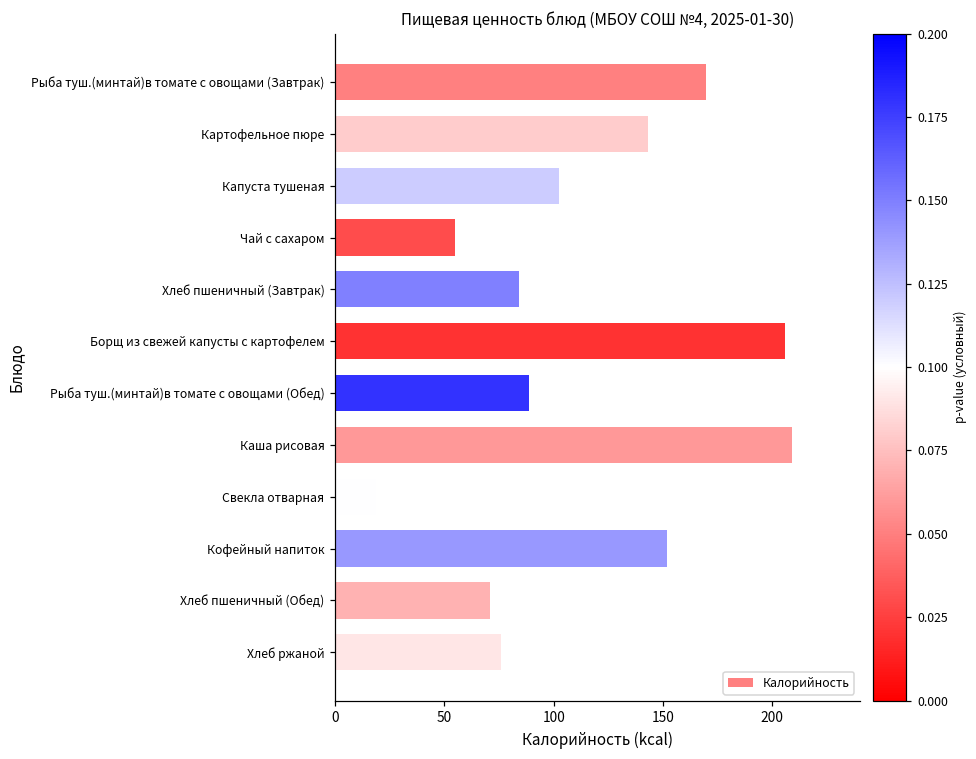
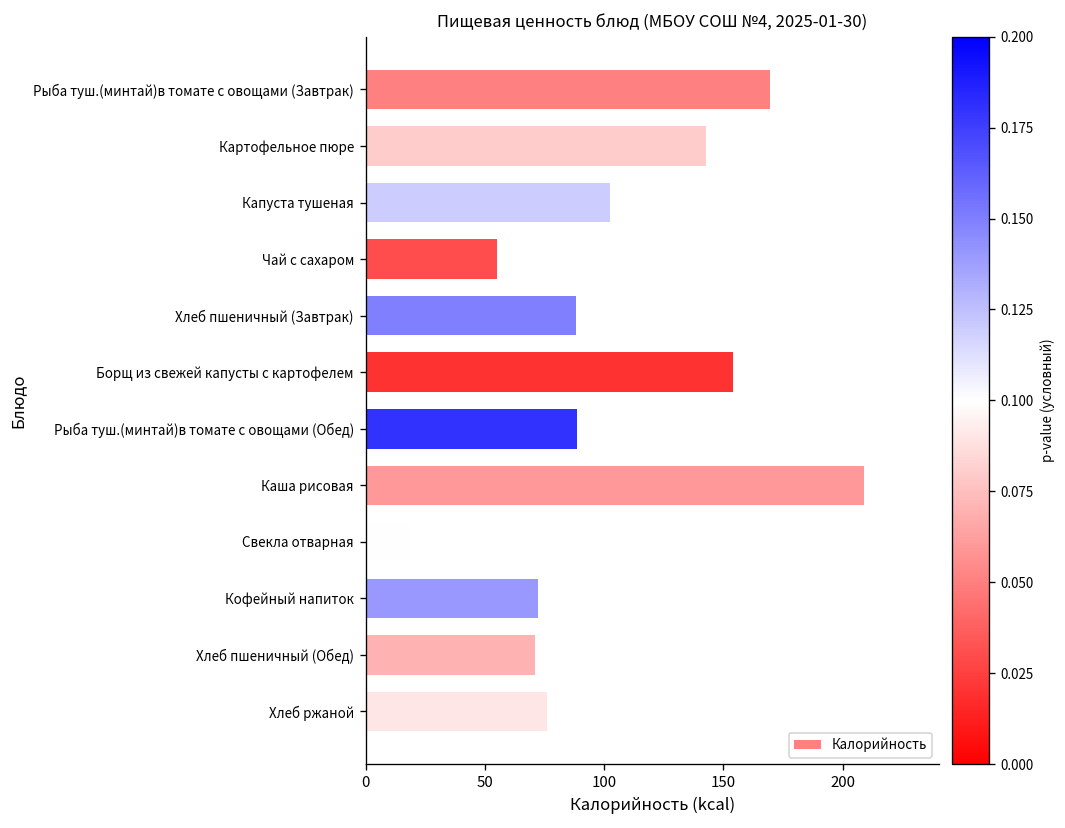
  {
    "Рыба туш.(минтай)в томате с овощами (Завтрак)": 170,
    "Картофельное пюре": 143,
    "Капуста тушеная": 103,
    "Чай с сахаром": 55,
-   "Хлеб пшеничный (Завтрак)": 84,
-   "Борщ из свежей капусты с картофелем": 206,
+   "Хлеб пшеничный (Завтрак)": 88,
+   "Борщ из свежей капусты с картофелем": 154,
    "Рыба туш.(минтай)в томате с овощами (Обед)": 89,
    "Каша рисовая": 209,
    "Свекла отварная": 19,
-   "Кофейный напиток": 152,
+   "Кофейный напиток": 72,
    "Хлеб пшеничный (Обед)": 71,
    "Хлеб ржаной": 76
  }
